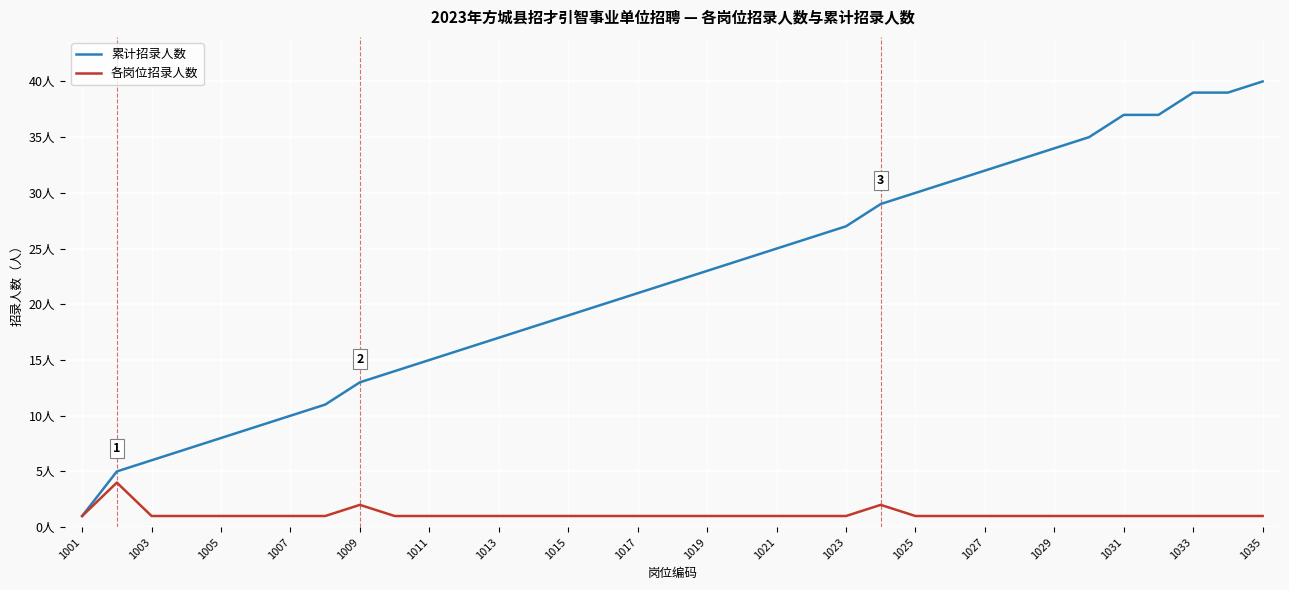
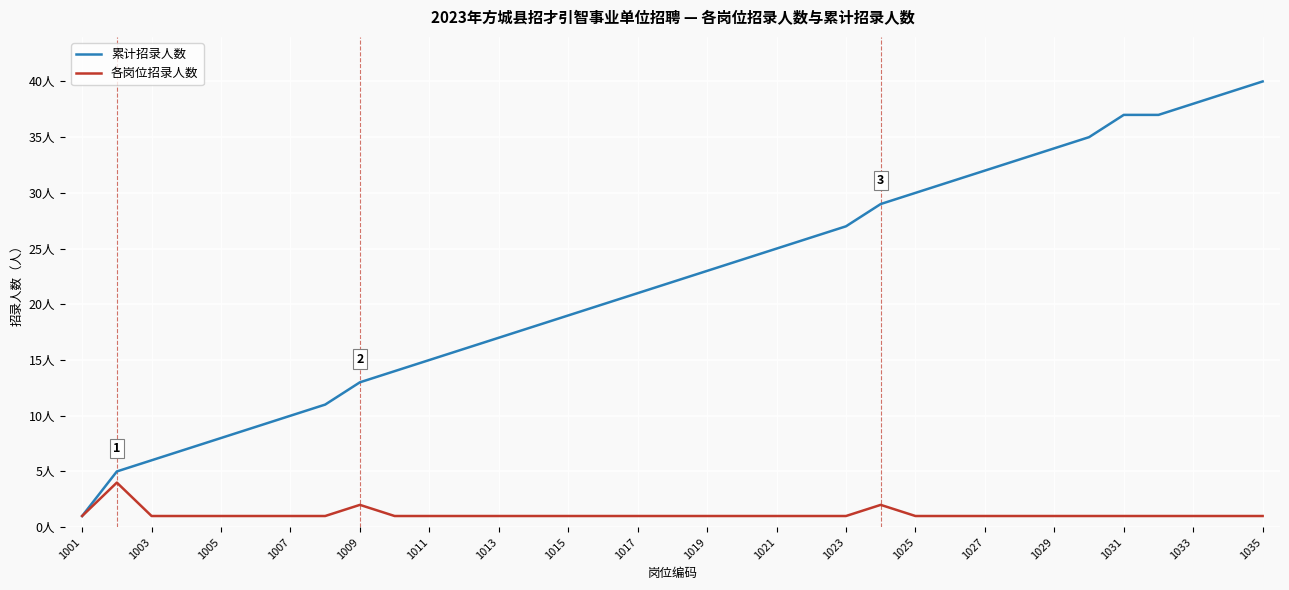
  {
    "累计招录人数": {
      "1003": "6人",
      "1005": "8人",
      "1007": "10人",
      "1011": "15人",
      "1013": "17人",
      "1015": "19人",
      "1017": "21人",
      "1019": "23人",
      "1021": "25人",
      "1023": "27人",
      "1025": "30人",
      "1027": "32人",
      "1029": "34人",
      "1031": "37人",
-     "1033": "39人",
+     "1033": "38人",
      "1035": "40人"
    },
    "各岗位招录人数": {
      "1003": "1人",
      "1005": "1人",
      "1007": "1人",
      "1009": "2人",
      "1011": "1人",
      "1013": "1人",
      "1015": "1人",
      "1017": "1人",
      "1019": "1人",
      "1021": "1人",
      "1023": "1人",
      "1025": "1人",
      "1027": "1人",
      "1029": "1人",
      "1031": "1人",
      "1033": "1人",
      "1035": "1人"
    }
  }
